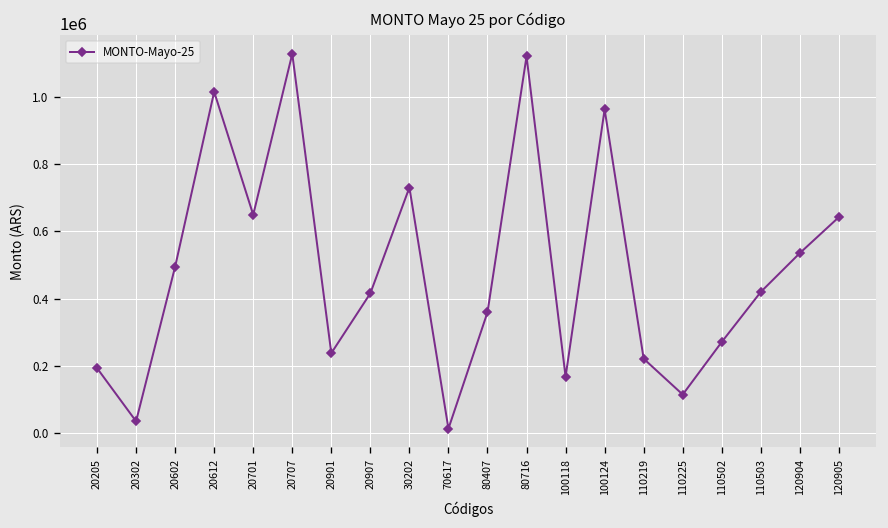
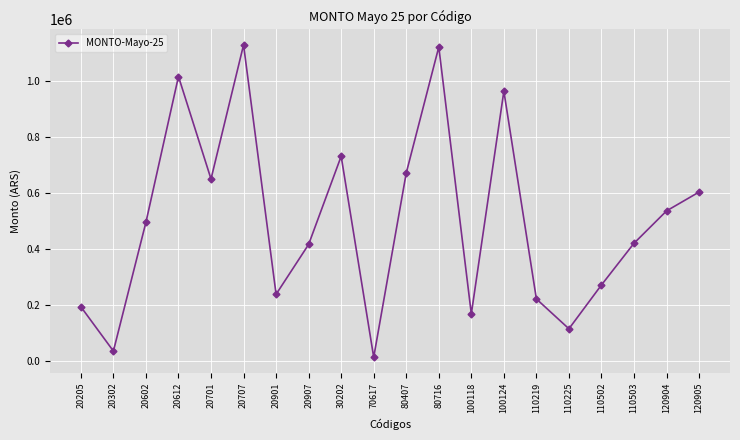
  {
    "20205": 190000,
    "20302": 30000,
    "20602": 490000,
    "20612": 1020000,
    "20701": 650000,
    "20707": 1130000,
    "20901": 240000,
    "20907": 420000,
    "30202": 730000,
    "70617": 10000,
-   "80407": 360000,
+   "80407": 670000,
    "80716": 1120000,
    "100118": 170000,
    "100124": 960000,
    "110219": 220000,
    "110225": 110000,
    "110502": 270000,
    "110503": 420000,
    "120904": 540000,
-   "120905": 640000
+   "120905": 600000
  }
